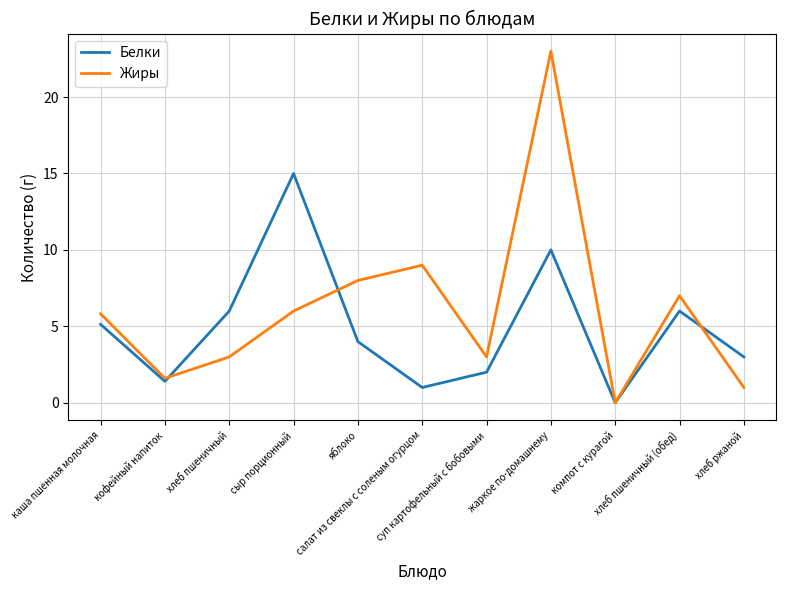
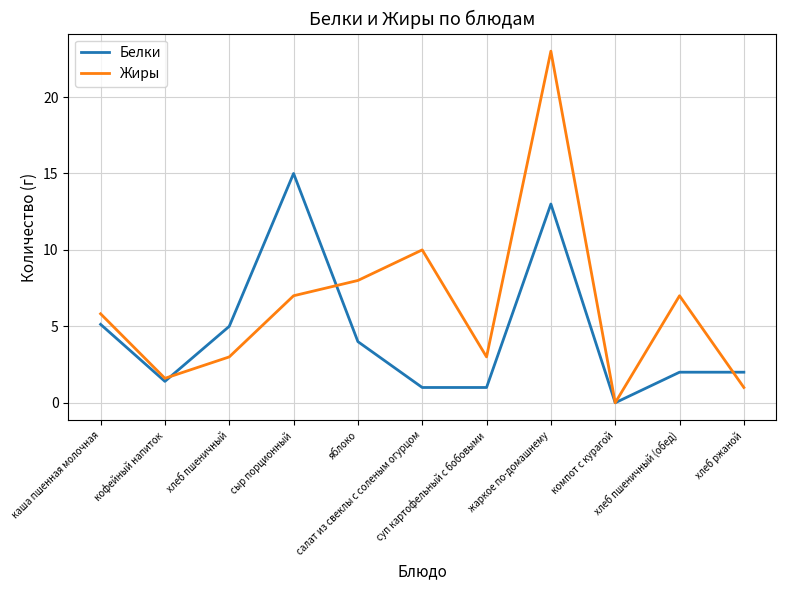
  {
    "Белки": {
      "каша пшенная молочная": 5,
      "кофейный напиток": 1.4,
-     "хлеб пшеничный": 6,
+     "хлеб пшеничный": 5,
      "сыр порционный": 15,
      "яблоко": 4,
      "салат из свеклы с соленым огурцом": 1,
-     "суп картофельный с бобовыми": 2,
-     "жаркое по-домашнему": 10,
-     "хлеб пшеничный (обед)": 6,
-     "хлеб ржаной": 3
+     "суп картофельный с бобовыми": 1,
+     "жаркое по-домашнему": 13,
+     "хлеб пшеничный (обед)": 2,
+     "хлеб ржаной": 2
    },
    "Жиры": {
      "каша пшенная молочная": 5.8,
      "кофейный напиток": 1.6,
      "хлеб пшеничный": 3,
-     "сыр порционный": 6,
+     "сыр порционный": 7,
      "яблоко": 8,
-     "салат из свеклы с соленым огурцом": 9,
+     "салат из свеклы с соленым огурцом": 10,
      "суп картофельный с бобовыми": 3,
      "жаркое по-домашнему": 23,
      "хлеб пшеничный (обед)": 7,
      "хлеб ржаной": 1
    }
  }
